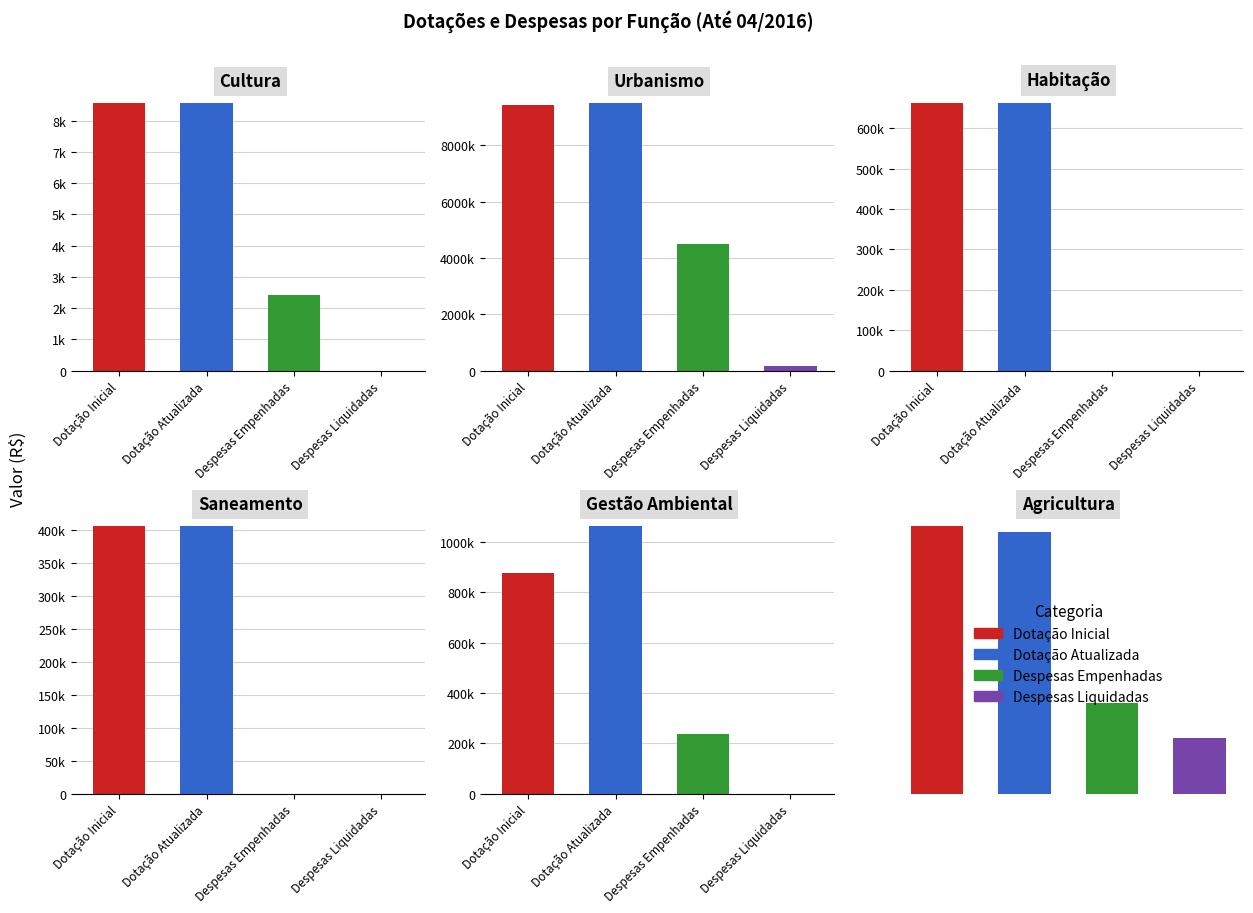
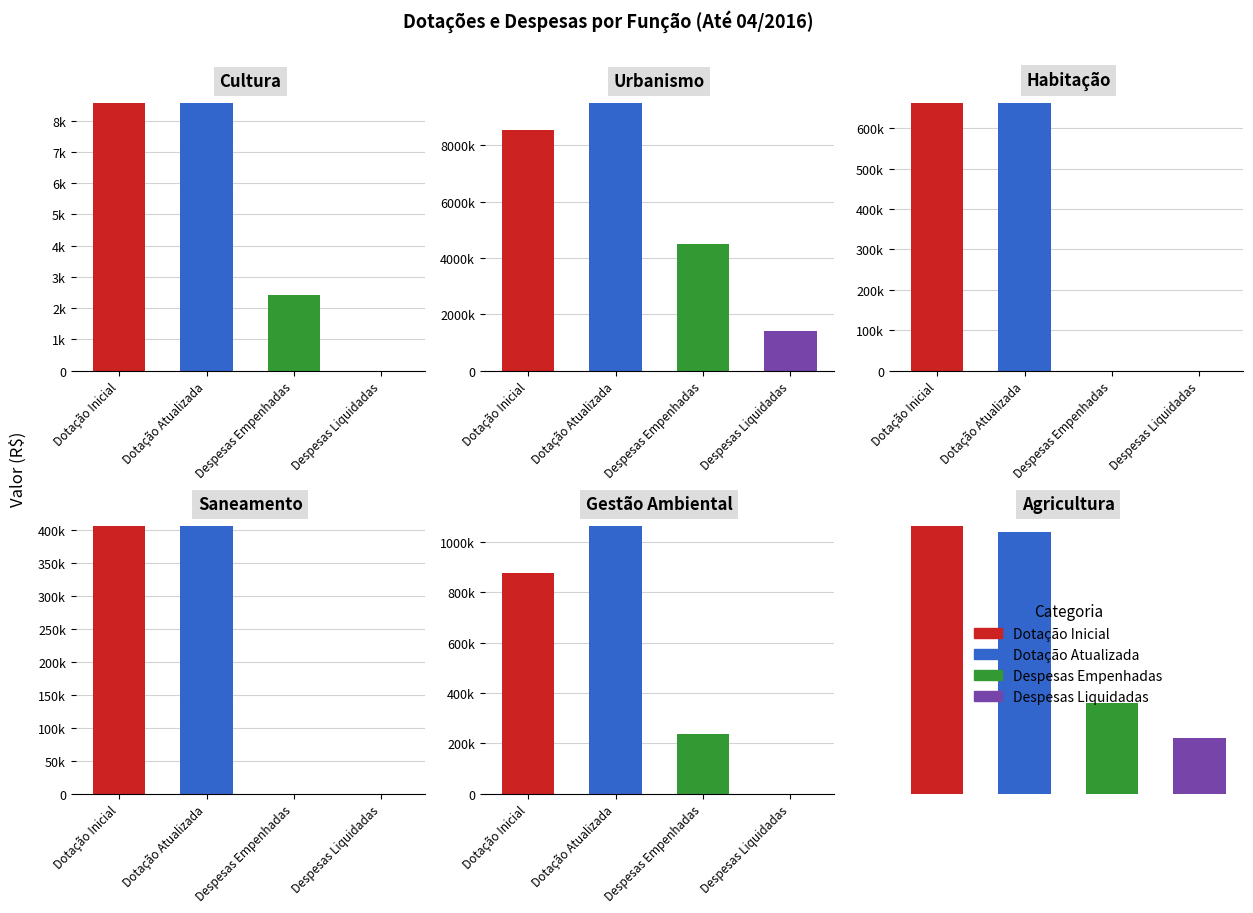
  {
    "Cultura": {
      "Dotação Inicial": 8600,
      "Dotação Atualizada": 8600,
      "Despesas Empenhadas": 2400,
      "Despesas Liquidadas": 0
    },
    "Urbanismo": {
-     "Dotação Inicial": 9400000,
+     "Dotação Inicial": 8500000,
      "Dotação Atualizada": 9500000,
      "Despesas Empenhadas": 4500000,
-     "Despesas Liquidadas": 200000
+     "Despesas Liquidadas": 1400000
    },
    "Habitação": {
      "Dotação Inicial": 660000,
      "Dotação Atualizada": 660000,
      "Despesas Empenhadas": 0,
      "Despesas Liquidadas": 0
    },
    "Saneamento": {
      "Dotação Inicial": 410000,
      "Dotação Atualizada": 410000,
      "Despesas Empenhadas": 0,
      "Despesas Liquidadas": 0
    },
    "Gestão Ambiental": {
      "Dotação Inicial": 880000,
      "Dotação Atualizada": 1060000,
      "Despesas Empenhadas": 240000,
      "Despesas Liquidadas": 0
    }
  }
